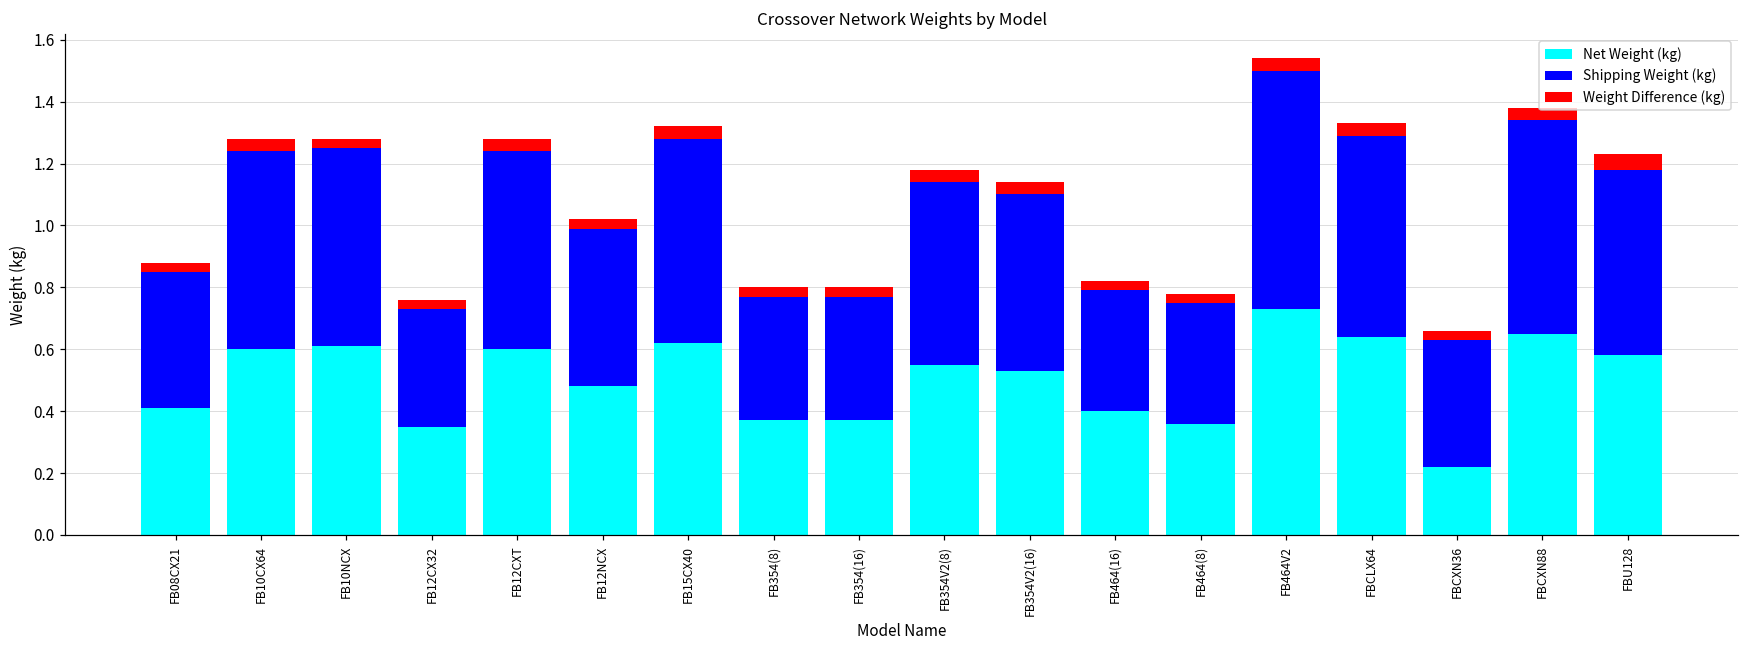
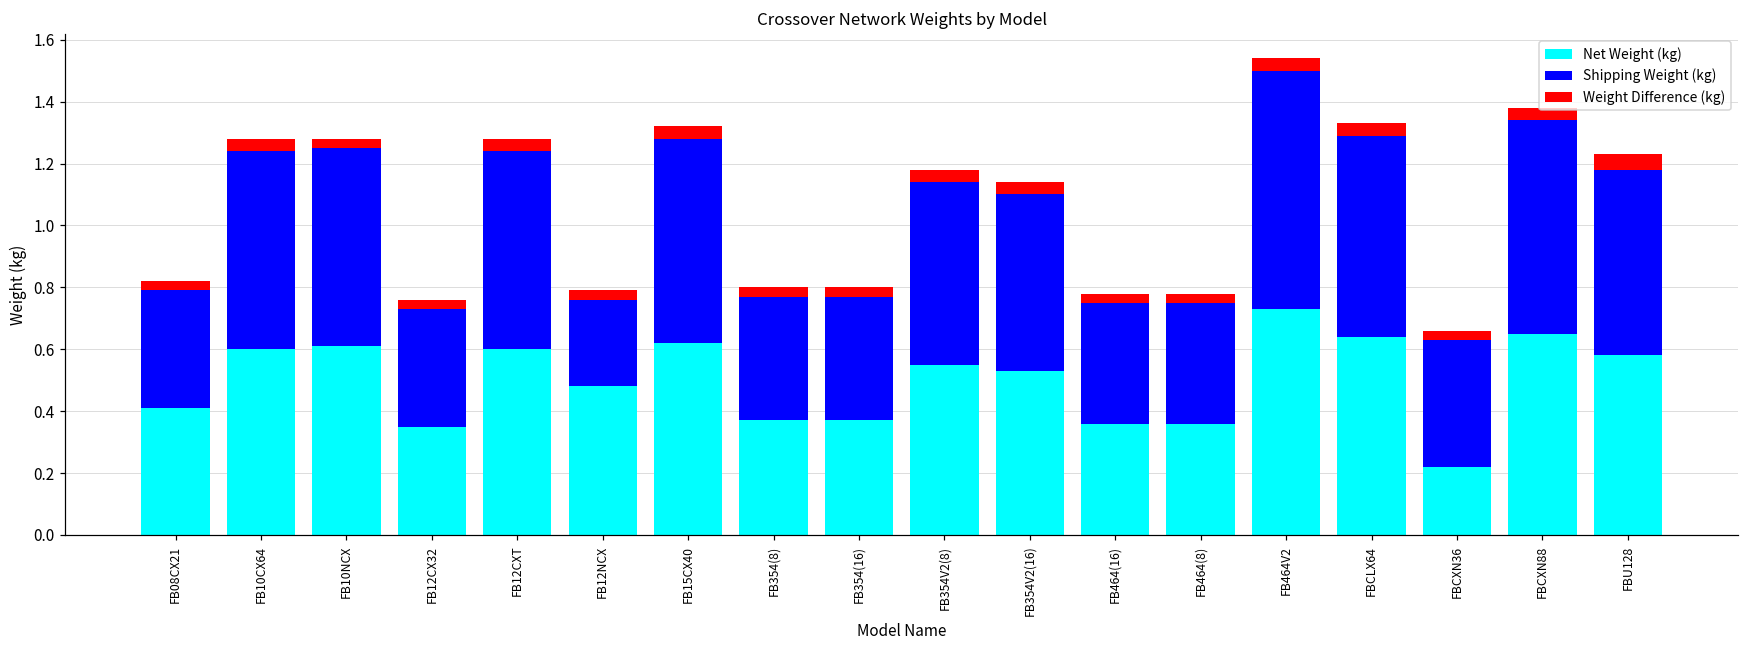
  {
    "Net Weight (kg)": {
      "FB08CX21": 0.41,
      "FB10CX64": 0.60,
      "FB10NCX": 0.61,
      "FB12CX32": 0.35,
      "FB12CXT": 0.60,
      "FB12NCX": 0.48,
      "FB15CX40": 0.62,
      "FB354(8)": 0.37,
      "FB354(16)": 0.37,
      "FB354V2(8)": 0.55,
      "FB354V2(16)": 0.53,
-     "FB464(16)": 0.40,
+     "FB464(16)": 0.36,
      "FB464(8)": 0.36,
      "FB464V2": 0.73,
      "FBCLX64": 0.64,
      "FBCXN36": 0.22,
      "FBCXN88": 0.65,
      "FBU128": 0.58
    },
    "Shipping Weight (kg)": {
-     "FB08CX21": 0.44,
+     "FB08CX21": 0.38,
      "FB10CX64": 0.64,
      "FB10NCX": 0.64,
      "FB12CX32": 0.38,
      "FB12CXT": 0.64,
-     "FB12NCX": 0.51,
+     "FB12NCX": 0.28,
      "FB15CX40": 0.66,
      "FB354(8)": 0.40,
      "FB354(16)": 0.40,
      "FB354V2(8)": 0.59,
      "FB354V2(16)": 0.57,
      "FB464(16)": 0.39,
      "FB464(8)": 0.39,
      "FB464V2": 0.77,
      "FBCLX64": 0.65,
      "FBCXN36": 0.41,
      "FBCXN88": 0.69,
      "FBU128": 0.60
    },
    "Weight Difference (kg)": {
      "FB08CX21": 0.03,
      "FB10CX64": 0.04,
      "FB10NCX": 0.03,
      "FB12CX32": 0.03,
      "FB12CXT": 0.04,
      "FB12NCX": 0.03,
      "FB15CX40": 0.04,
      "FB354(8)": 0.03,
      "FB354(16)": 0.03,
      "FB354V2(8)": 0.04,
      "FB354V2(16)": 0.04,
      "FB464(16)": 0.03,
      "FB464(8)": 0.03,
      "FB464V2": 0.04,
      "FBCLX64": 0.04,
      "FBCXN36": 0.03,
      "FBU128": 0.05
    }
  }
